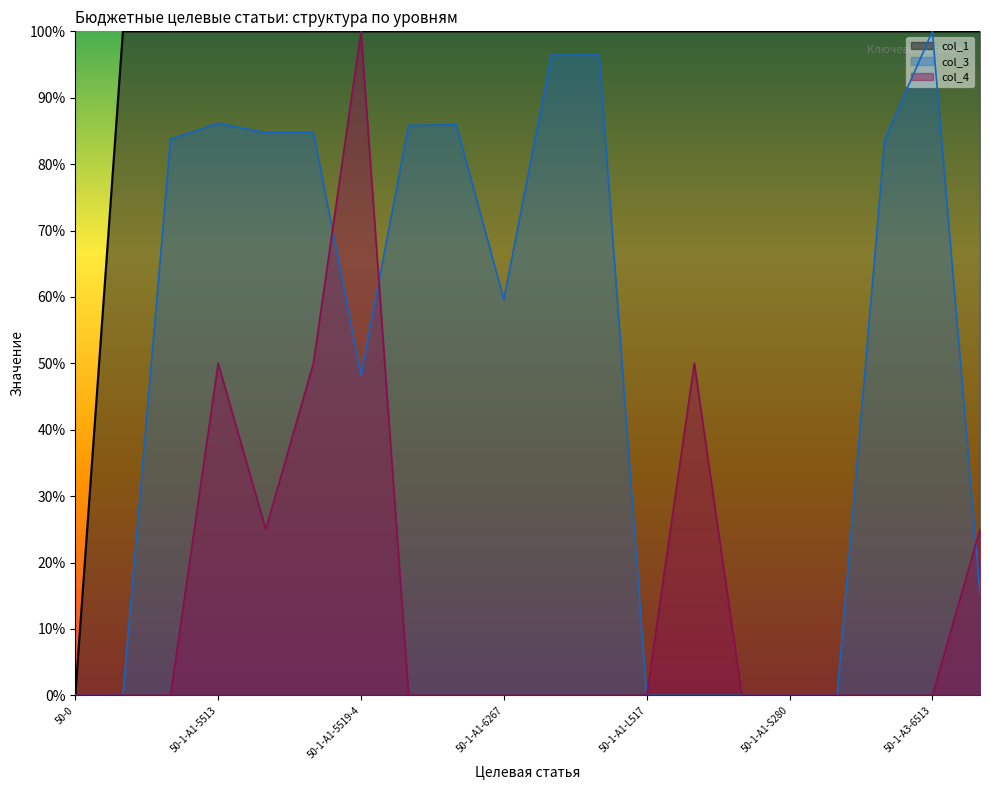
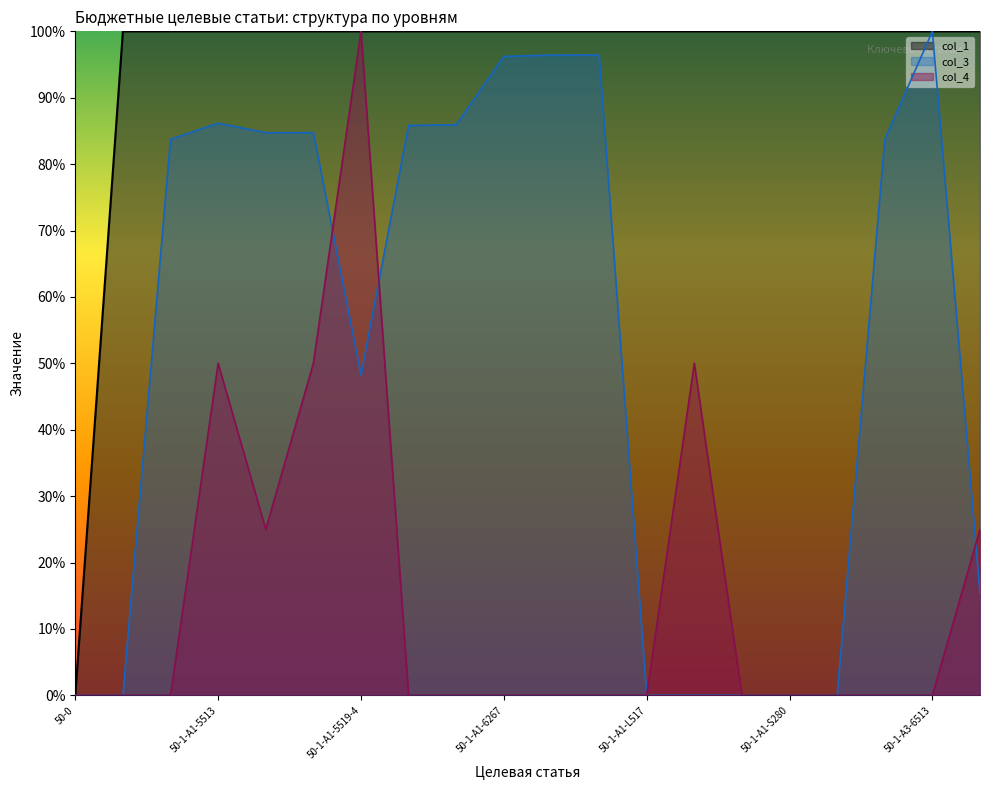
  {
    "col_1": {
      "50-1-A1-5513": "100%",
      "50-1-A1-6267": "100%",
      "50-1-A1-L517": "100%",
      "50-1-A1-S280": "100%"
    },
    "col_3": {
      "50-1-A1-5513": "86%",
      "50-1-A1-5519-4": "48%",
-     "50-1-A1-6267": "60%"
+     "50-1-A1-6267": "96%"
    },
    "col_4": {
      "50-1-A1-5513": "50%",
      "50-1-A1-6267": "0%",
      "50-1-A3-6513": "0%"
    }
  }
